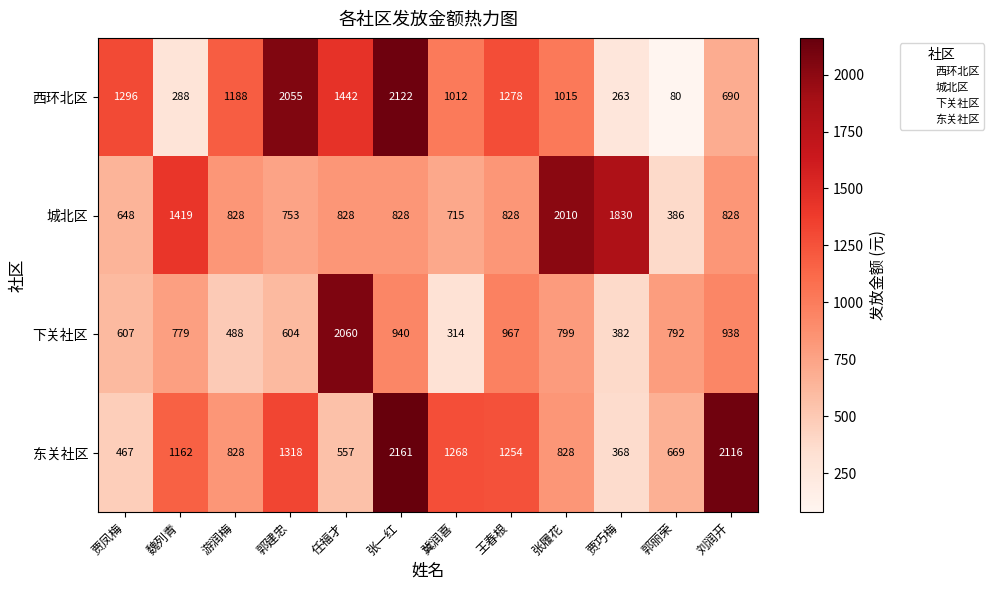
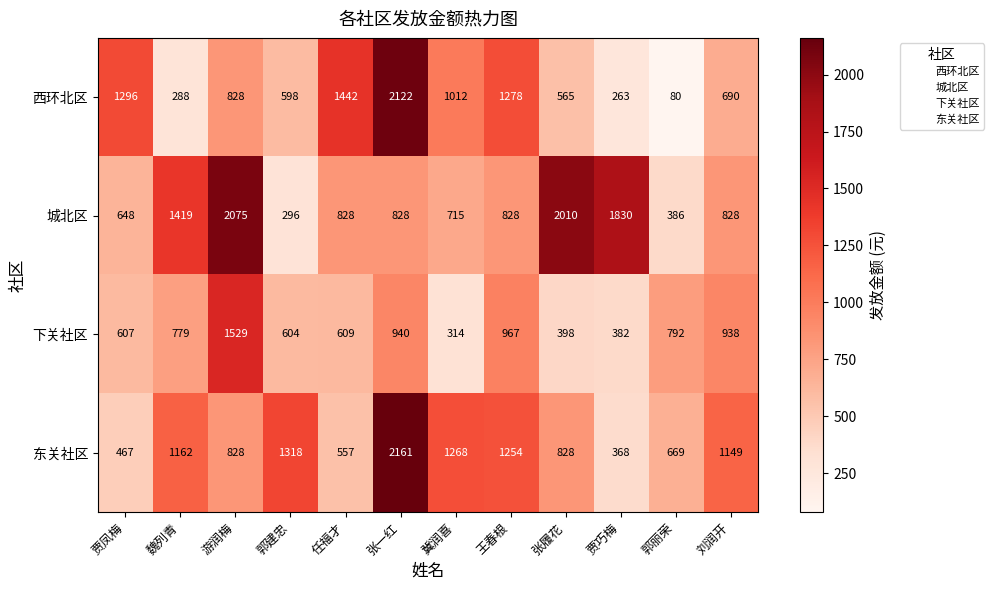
  {
    "西环北区": {
      "贾凤梅": 1296,
      "魏列青": 288,
-     "游润梅": 1188,
-     "郭建忠": 2055,
+     "游润梅": 828,
+     "郭建忠": 598,
      "任福才": 1442,
      "张一红": 2122,
      "冀润喜": 1012,
      "王春根": 1278,
-     "张履花": 1015,
+     "张履花": 565,
      "贾巧梅": 263,
      "郭丽荣": 80,
      "刘润开": 690
    },
    "城北区": {
      "贾凤梅": 648,
      "魏列青": 1419,
-     "游润梅": 828,
-     "郭建忠": 753,
+     "游润梅": 2075,
+     "郭建忠": 296,
      "任福才": 828,
      "张一红": 828,
      "冀润喜": 715,
      "王春根": 828,
      "张履花": 2010,
      "贾巧梅": 1830,
      "郭丽荣": 386,
      "刘润开": 828
    },
    "下关社区": {
      "贾凤梅": 607,
      "魏列青": 779,
-     "游润梅": 488,
+     "游润梅": 1529,
      "郭建忠": 604,
-     "任福才": 2060,
+     "任福才": 609,
      "张一红": 940,
      "冀润喜": 314,
      "王春根": 967,
-     "张履花": 799,
+     "张履花": 398,
      "贾巧梅": 382,
      "郭丽荣": 792,
      "刘润开": 938
    },
    "东关社区": {
      "贾凤梅": 467,
      "魏列青": 1162,
      "游润梅": 828,
      "郭建忠": 1318,
      "任福才": 557,
      "张一红": 2161,
      "冀润喜": 1268,
      "王春根": 1254,
      "张履花": 828,
      "贾巧梅": 368,
      "郭丽荣": 669,
-     "刘润开": 2116
+     "刘润开": 1149
    }
  }
